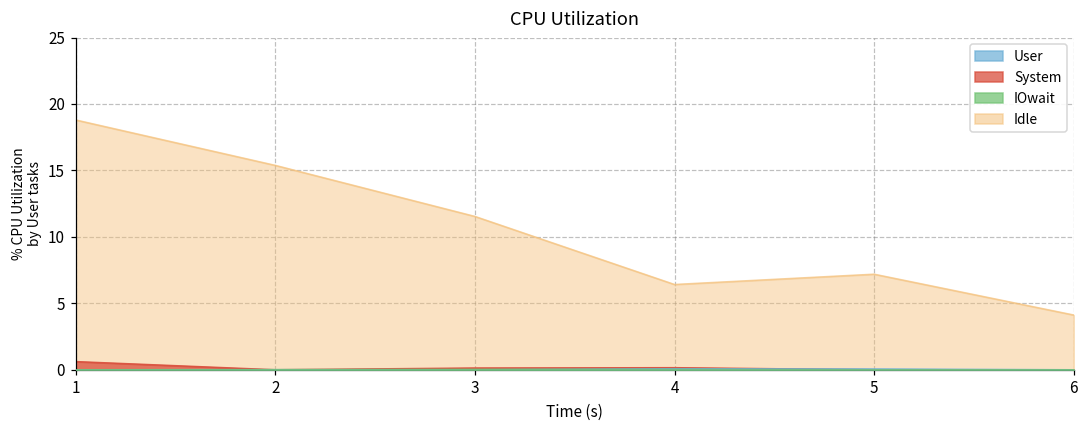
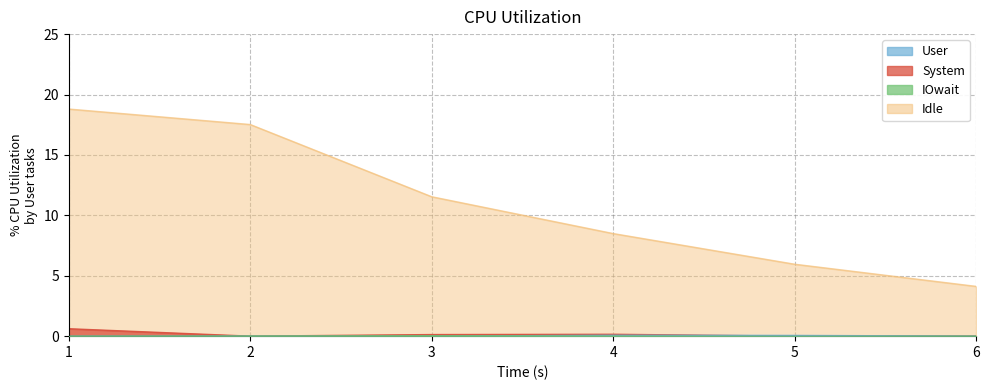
  {
    "Idle": {
      "1": 18.8,
-     "2": 15.4,
+     "2": 17.5,
      "3": 11.5,
-     "4": 6.4,
-     "5": 7.2,
+     "4": 8.5,
+     "5": 6.0,
      "6": 4.1
    },
    "System": {
      "1": 0.6
    }
  }
